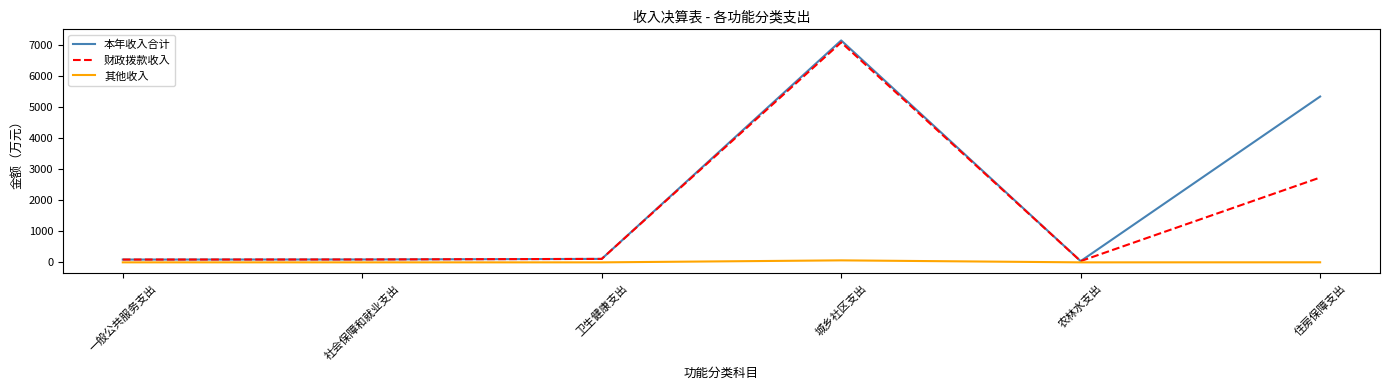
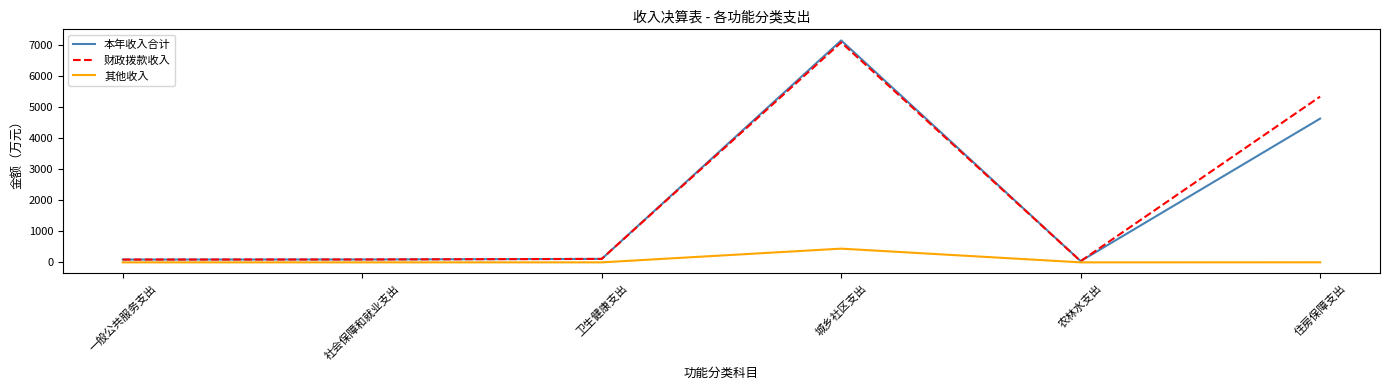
  {
    "本年收入合计": {
-     "住房保障支出": 5300
+     "住房保障支出": 4600
    },
    "财政拨款收入": {
-     "住房保障支出": 2700
+     "住房保障支出": 5300
    },
    "其他收入": {
      "一般公共服务支出": 0,
      "社会保障和就业支出": 0,
      "卫生健康支出": 0,
-     "城乡社区支出": 100,
+     "城乡社区支出": 400,
      "住房保障支出": 0
    }
  }
